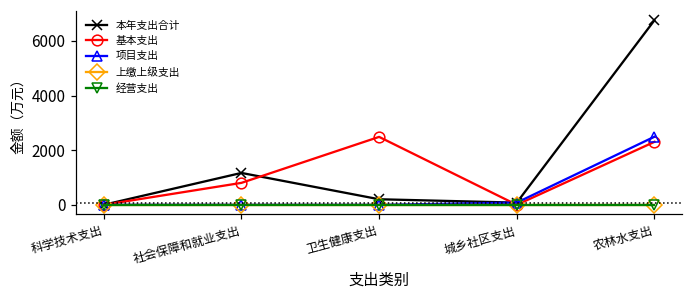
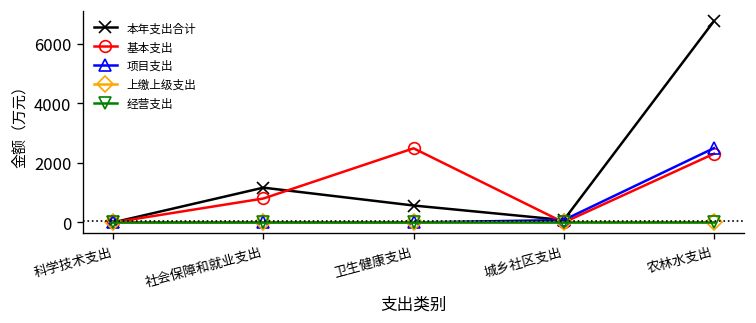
  {
    "本年支出合计": {
      "社会保障和就业支出": 1200,
-     "卫生健康支出": 200,
+     "卫生健康支出": 600,
      "农林水支出": 6800
    },
    "基本支出": {
      "社会保障和就业支出": 800,
      "卫生健康支出": 2500,
      "农林水支出": 2300
    },
    "项目支出": {
      "农林水支出": 2500
    },
    "经营支出": {
      "农林水支出": 0
    }
  }
